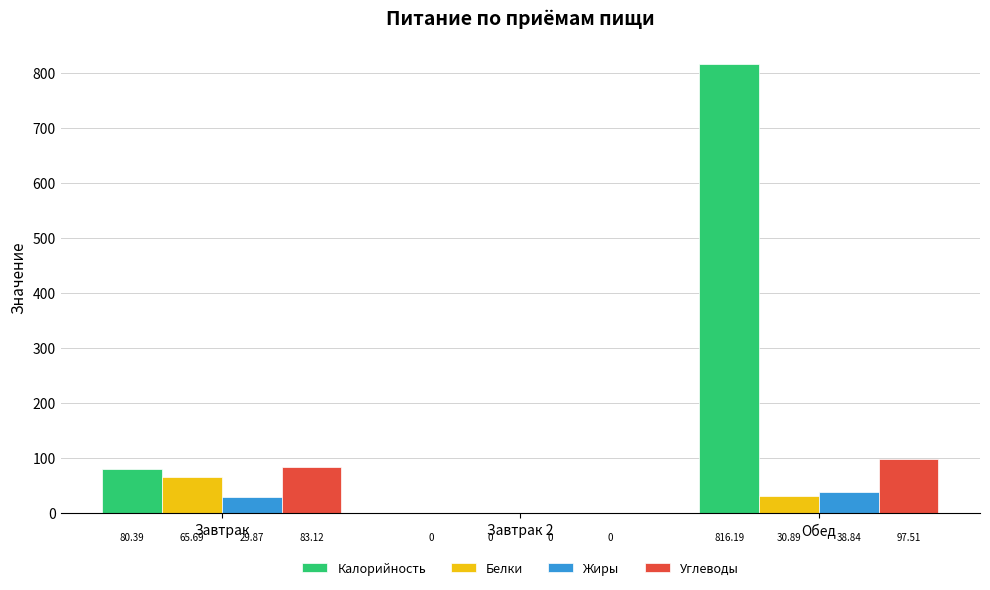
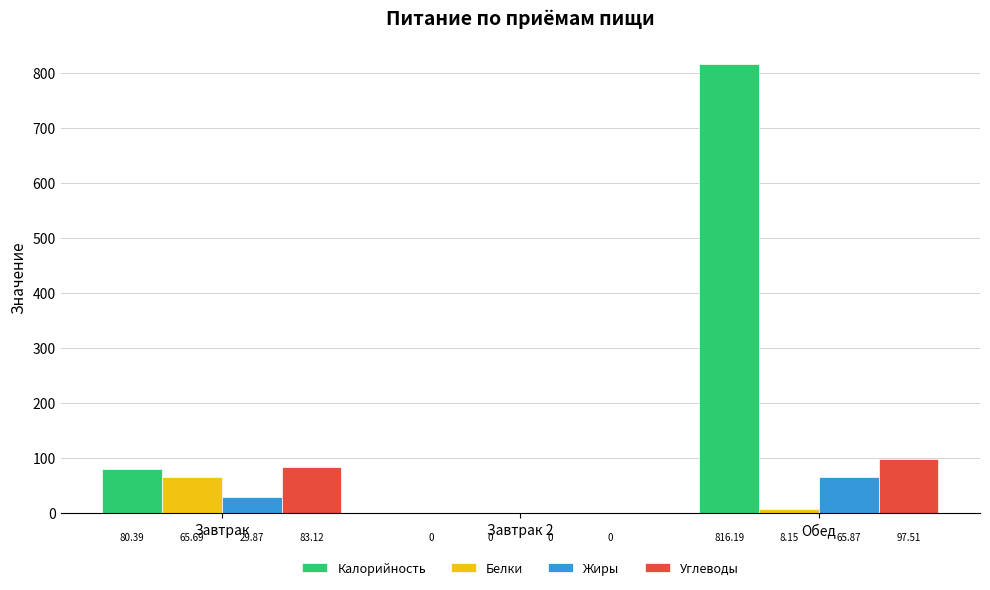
  {
    "Калорийность": {
      "Завтрак 2": 0
    },
    "Белки": {
      "Завтрак 2": 0,
-     "Обед": 30.89
+     "Обед": 8.15
    },
    "Жиры": {
      "Завтрак 2": 0,
-     "Обед": 38.84
+     "Обед": 65.87
    },
    "Углеводы": {
      "Завтрак 2": 0
    }
  }
